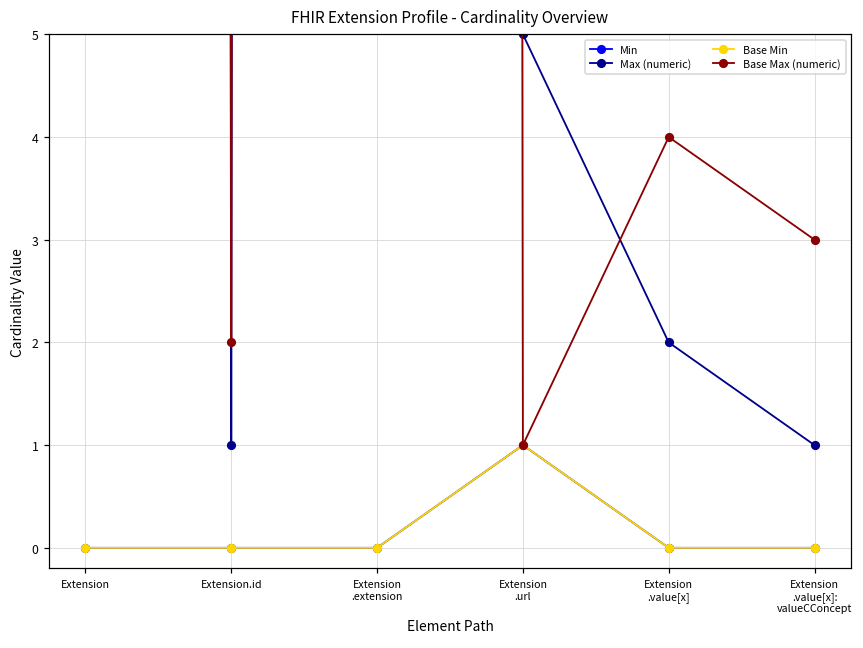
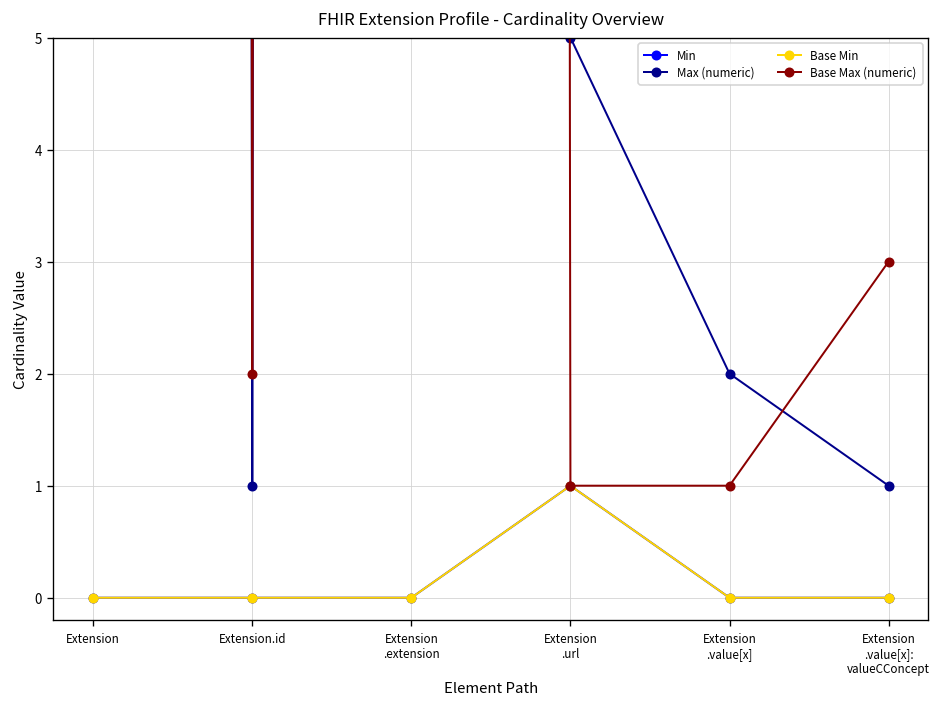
  {
    "Base Min": {
      "Extension": 0,
      "Extension.id": 0,
      "Extension .extension": 0,
      "Extension .value[x]": 0,
      "Extension .value[x]: valueCConcept": 0
    },
    "Max (numeric)": {
      "Extension.id": 1,
      "Extension .url": 5,
      "Extension .value[x]": 2,
      "Extension .value[x]: valueCConcept": 1
    },
    "Base Max (numeric)": {
      "Extension.id": 2,
-     "Extension .value[x]": 4,
+     "Extension .value[x]": 1,
      "Extension .value[x]: valueCConcept": 3
    }
  }
